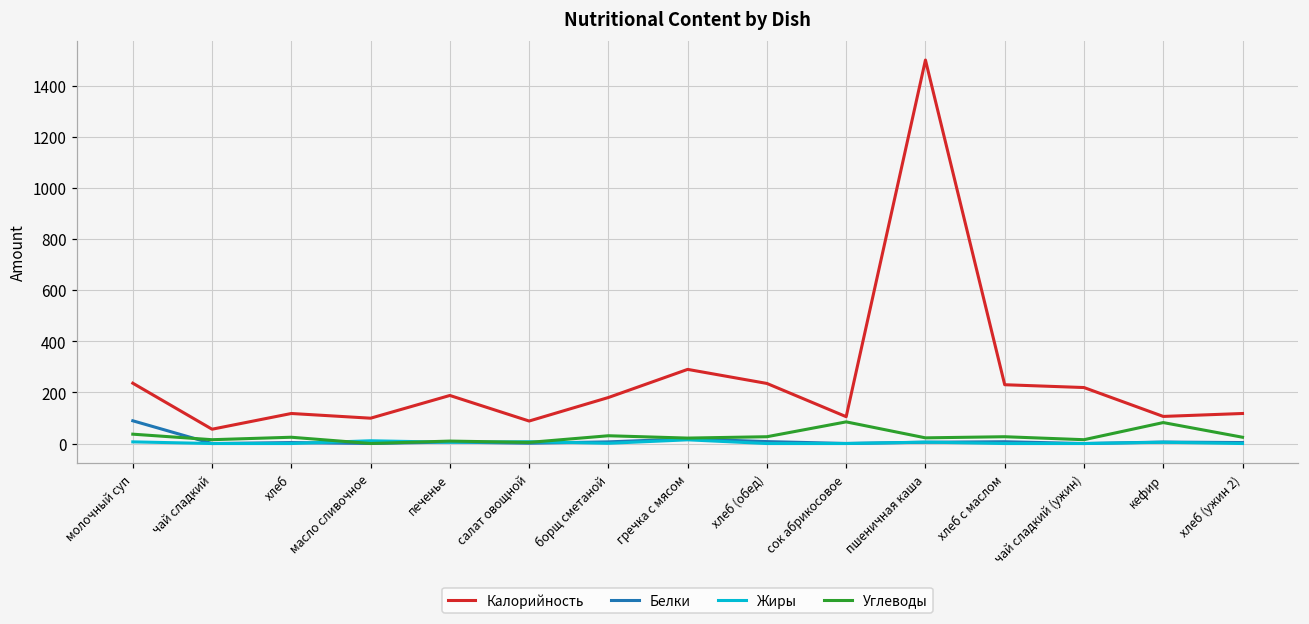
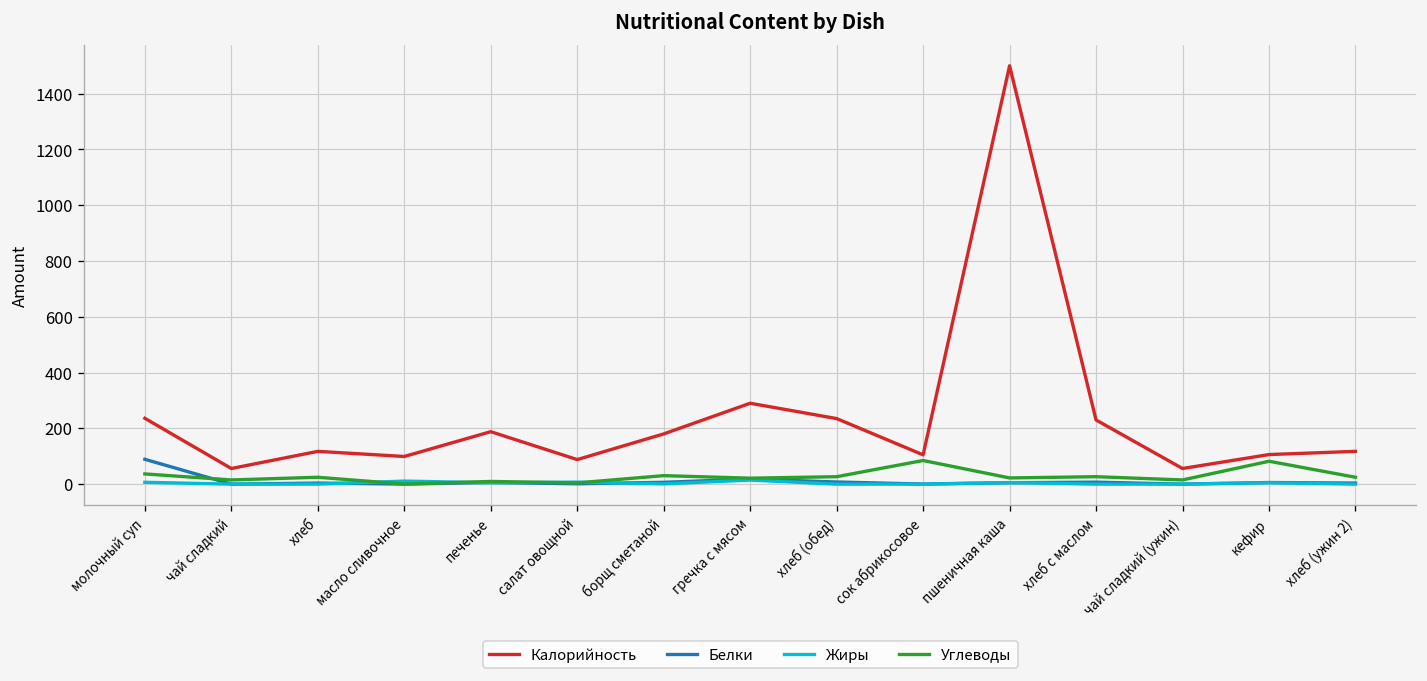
  {
    "Калорийность": {
      "молочный суп": 240,
      "чай сладкий": 60,
      "хлеб": 120,
      "масло сливочное": 100,
      "печенье": 190,
      "салат овощной": 90,
      "борщ сметаной": 180,
      "гречка с мясом": 290,
      "хлеб (обед)": 240,
      "сок абрикосовое": 110,
      "пшеничная каша": 1500,
      "хлеб с маслом": 230,
-     "чай сладкий (ужин)": 220,
+     "чай сладкий (ужин)": 60,
      "кефир": 110,
      "хлеб (ужин 2)": 120
    },
    "Белки": {
      "молочный суп": 90
    },
    "Жиры": {
      "молочный суп": 10
    },
    "Углеводы": {
      "молочный суп": 40,
      "чай сладкий": 20,
      "хлеб": 20,
      "борщ сметаной": 30,
      "хлеб (обед)": 30,
      "сок абрикосовое": 80,
      "пшеничная каша": 20,
      "хлеб с маслом": 30,
      "чай сладкий (ужин)": 20,
      "кефир": 80,
      "хлеб (ужин 2)": 20
    }
  }
